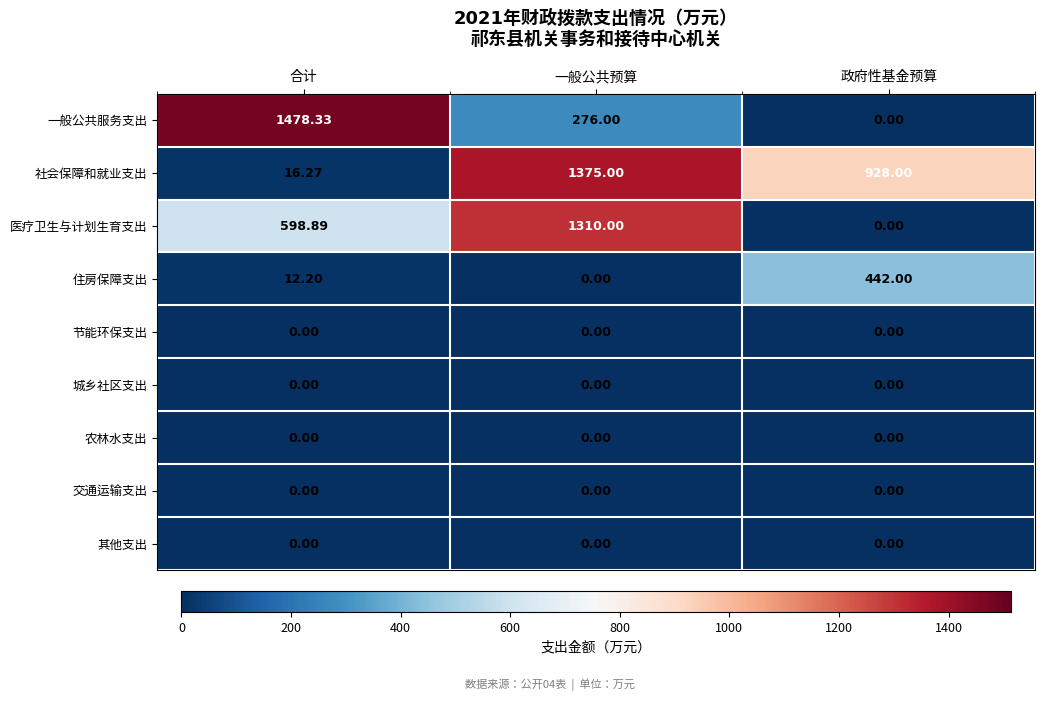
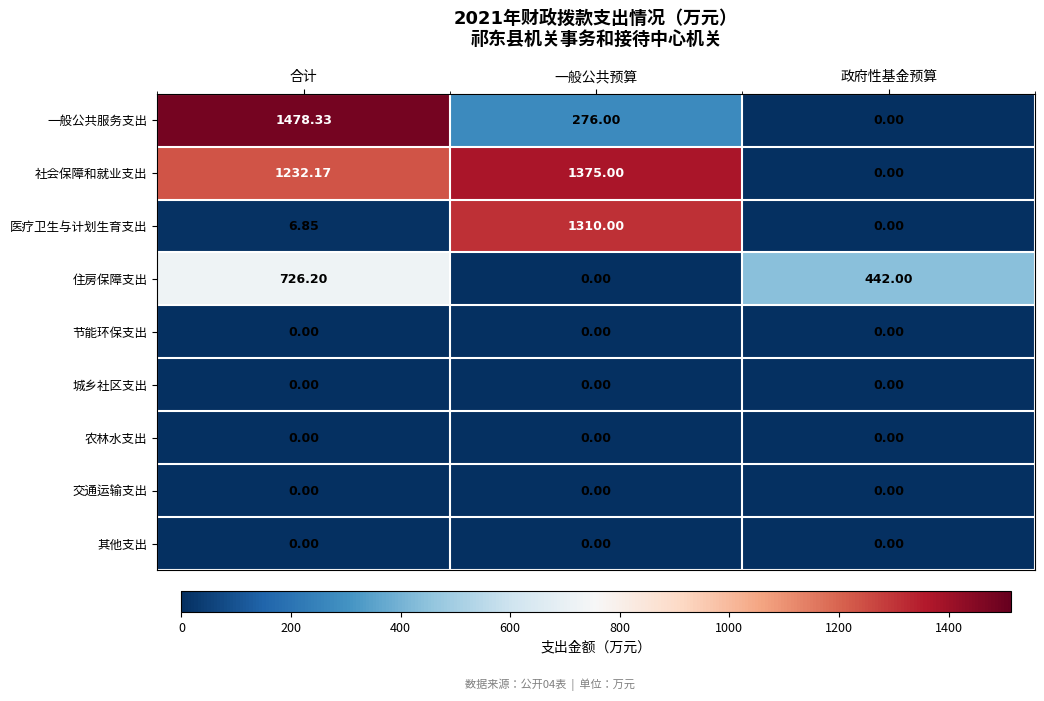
  {
    "一般公共服务支出": {
      "合计": 1478.33,
      "一般公共预算": 276.00,
      "政府性基金预算": 0.00
    },
    "社会保障和就业支出": {
-     "合计": 16.27,
+     "合计": 1232.17,
      "一般公共预算": 1375.00,
-     "政府性基金预算": 928.00
+     "政府性基金预算": 0.00
    },
    "医疗卫生与计划生育支出": {
-     "合计": 598.89,
+     "合计": 6.85,
      "一般公共预算": 1310.00,
      "政府性基金预算": 0.00
    },
    "住房保障支出": {
-     "合计": 12.20,
+     "合计": 726.20,
      "一般公共预算": 0.00,
      "政府性基金预算": 442.00
    },
    "节能环保支出": {
      "合计": 0.00,
      "一般公共预算": 0.00,
      "政府性基金预算": 0.00
    },
    "城乡社区支出": {
      "合计": 0.00,
      "一般公共预算": 0.00,
      "政府性基金预算": 0.00
    },
    "农林水支出": {
      "合计": 0.00,
      "一般公共预算": 0.00,
      "政府性基金预算": 0.00
    },
    "交通运输支出": {
      "合计": 0.00,
      "一般公共预算": 0.00,
      "政府性基金预算": 0.00
    },
    "其他支出": {
      "合计": 0.00,
      "一般公共预算": 0.00,
      "政府性基金预算": 0.00
    }
  }
